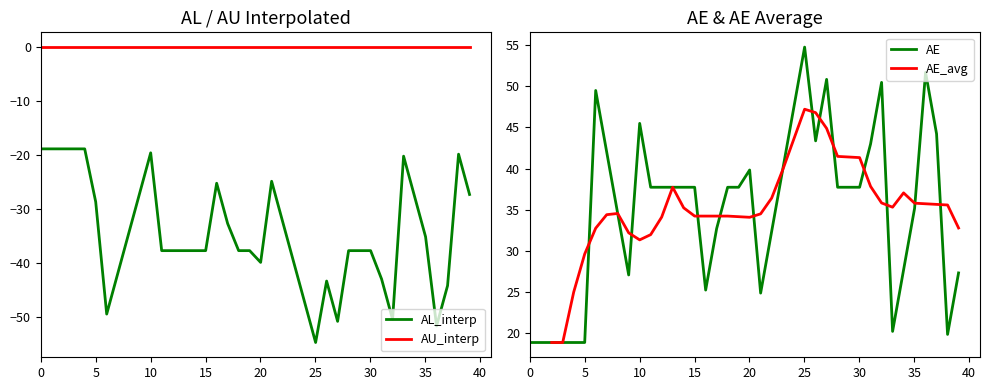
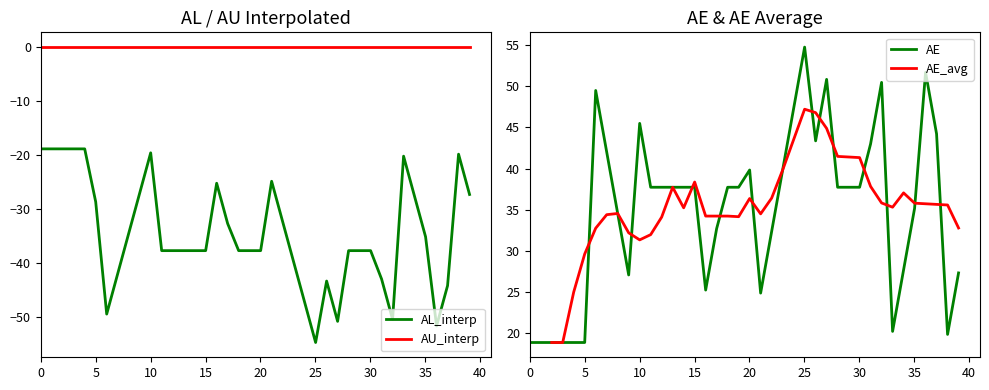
  {
    "AL / AU Interpolated": {
      "AL_interp": {
        "0": -19,
        "5": -29,
        "10": -20,
        "15": -38,
-       "20": -40,
+       "20": -38,
        "25": -55
      },
      "AU_interp": {
        "0": 0,
        "5": 0,
        "10": 0,
        "15": 0,
        "20": 0,
        "25": 0
      }
    },
    "AE & AE Average": {
      "AE": {
        "0": 19,
        "5": 19,
        "10": 45,
        "15": 38,
        "20": 40,
        "25": 55
      },
      "AE_avg": {
        "5": 30,
        "10": 31,
-       "15": 34,
-       "20": 34,
+       "15": 38,
+       "20": 36,
        "25": 47
      }
    }
  }
